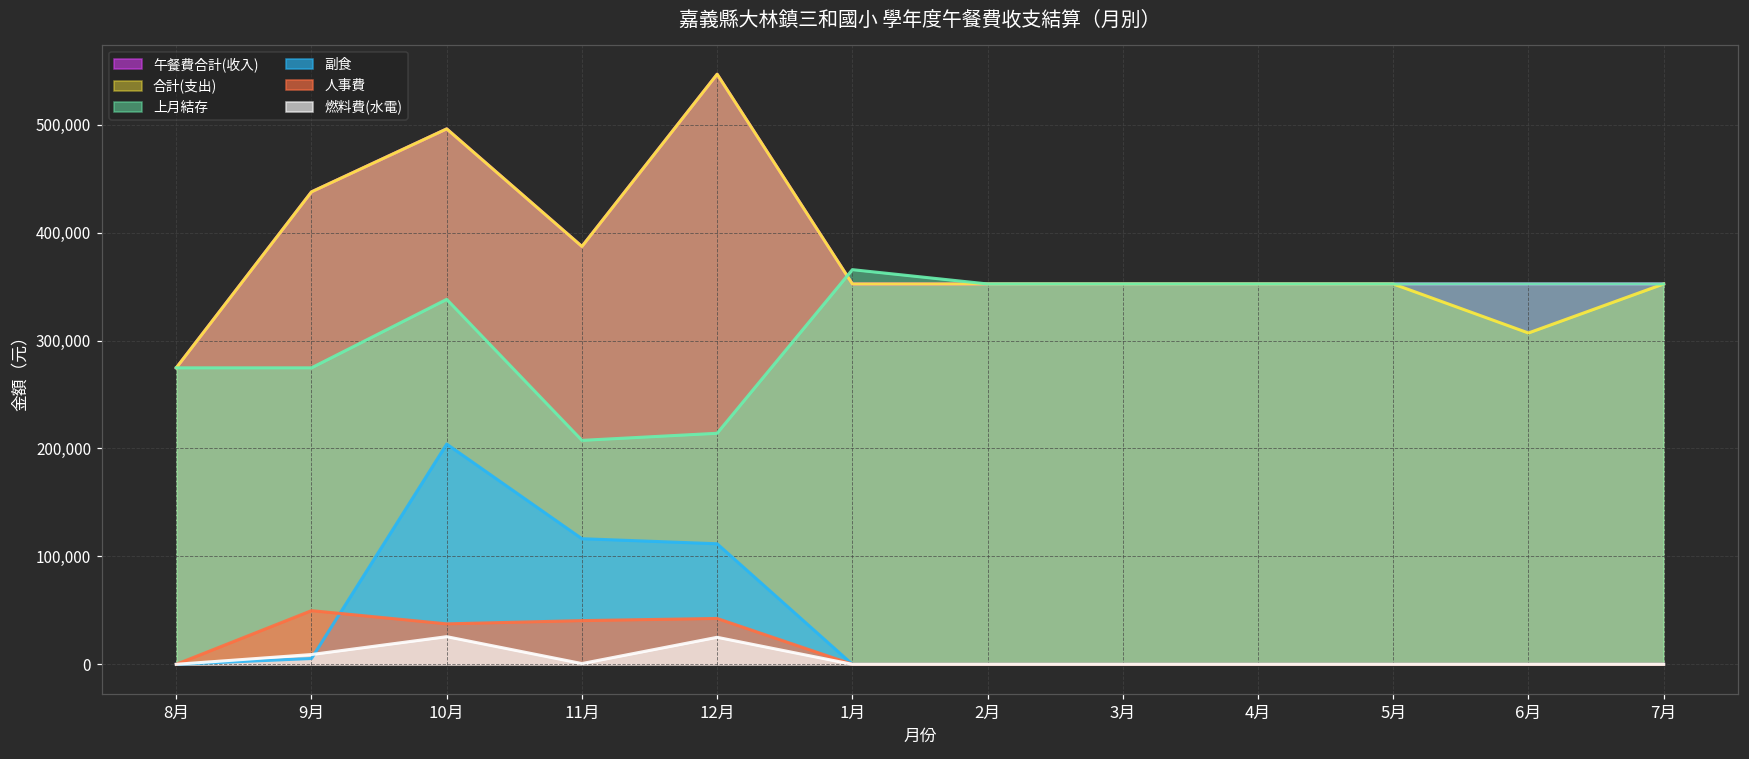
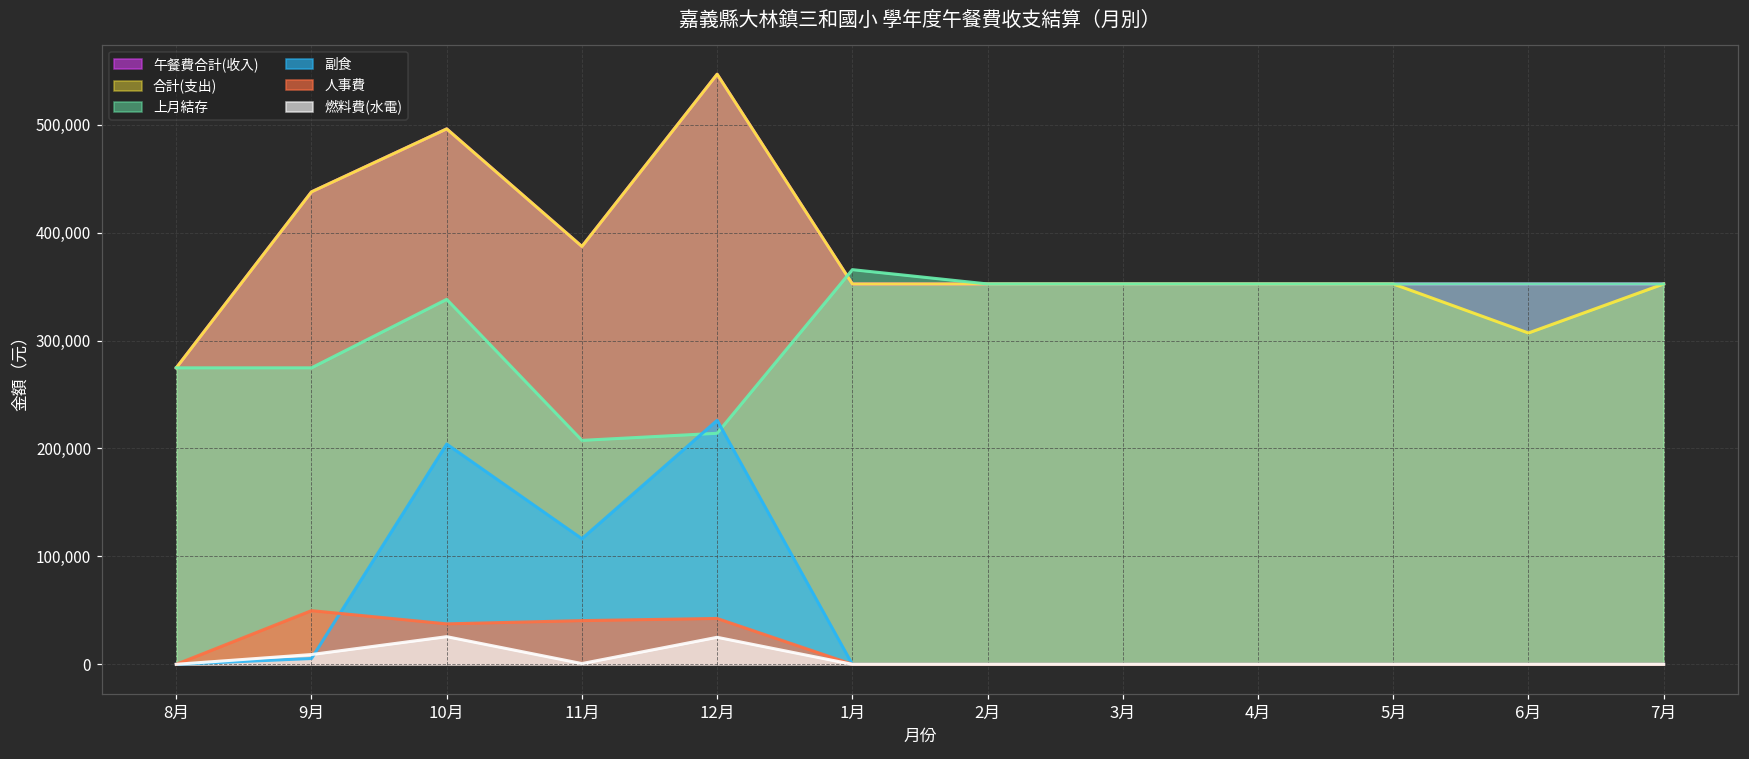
  {
    "合計(支出)": {
      "6月": "310,000"
    },
    "上月結存": {
      "9月": "270,000",
      "10月": "340,000",
      "11月": "210,000",
      "12月": "210,000",
      "1月": "370,000"
    },
    "副食": {
      "9月": "10,000",
      "10月": "200,000",
      "11月": "120,000",
-     "12月": "110,000"
+     "12月": "230,000"
    },
    "人事費": {
      "9月": "50,000",
      "10月": "40,000",
      "11月": "40,000",
      "12月": "40,000"
    },
    "燃料費(水電)": {
      "9月": "10,000",
      "10月": "30,000",
      "11月": "0",
      "12月": "30,000"
    }
  }
